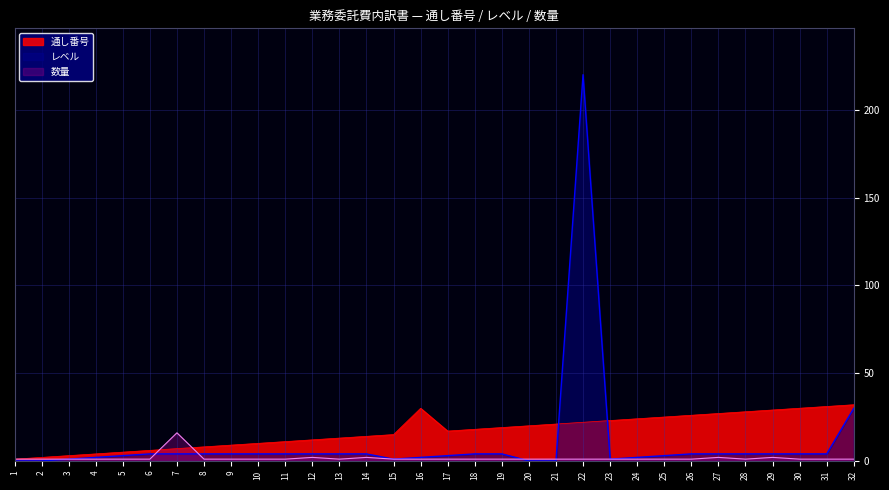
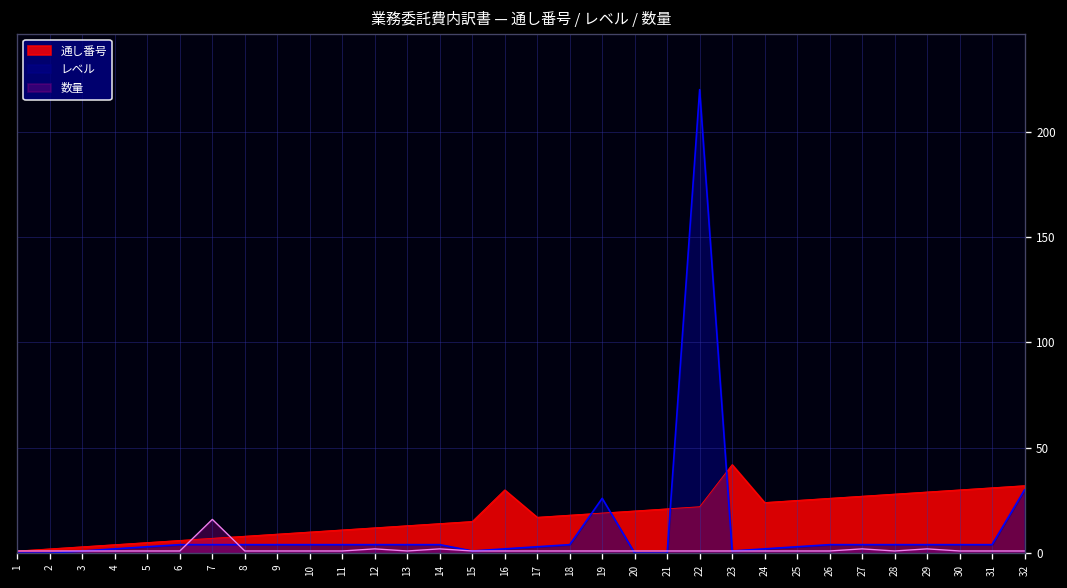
  {
    "通し番号": {
      "3": 3,
      "4": 4,
      "5": 5,
      "6": 6,
      "7": 7,
      "8": 8,
      "9": 9,
      "10": 10,
      "11": 11,
      "12": 12,
      "13": 13,
      "14": 14,
      "15": 15,
      "16": 30,
      "17": 17,
      "18": 18,
      "19": 19,
      "20": 20,
      "21": 21,
      "22": 22,
-     "23": 23,
+     "23": 42,
      "24": 24,
      "25": 25,
      "26": 26,
      "27": 27,
      "28": 28,
      "29": 29,
      "30": 30,
      "31": 31,
      "32": 32
    },
    "レベル": {
      "5": 3,
      "6": 4,
      "7": 4,
      "8": 4,
      "9": 4,
      "10": 4,
      "11": 4,
      "12": 4,
      "13": 4,
      "14": 4,
      "17": 3,
      "18": 4,
-     "19": 4,
+     "19": 26,
      "22": 220,
      "25": 3,
      "26": 4,
      "27": 4,
      "28": 4,
      "29": 4,
      "30": 4,
      "31": 4,
      "32": 30
    },
    "数量": {
      "5": 1,
      "6": 1,
      "7": 16,
      "8": 1,
      "9": 1,
      "10": 1,
      "11": 1,
      "12": 2,
      "13": 1,
      "14": 2,
      "17": 1,
      "18": 1,
      "19": 1,
      "22": 1,
      "25": 1,
      "26": 1,
      "27": 2,
      "28": 1,
      "29": 2,
      "30": 1,
      "31": 1,
      "32": 1
    }
  }
